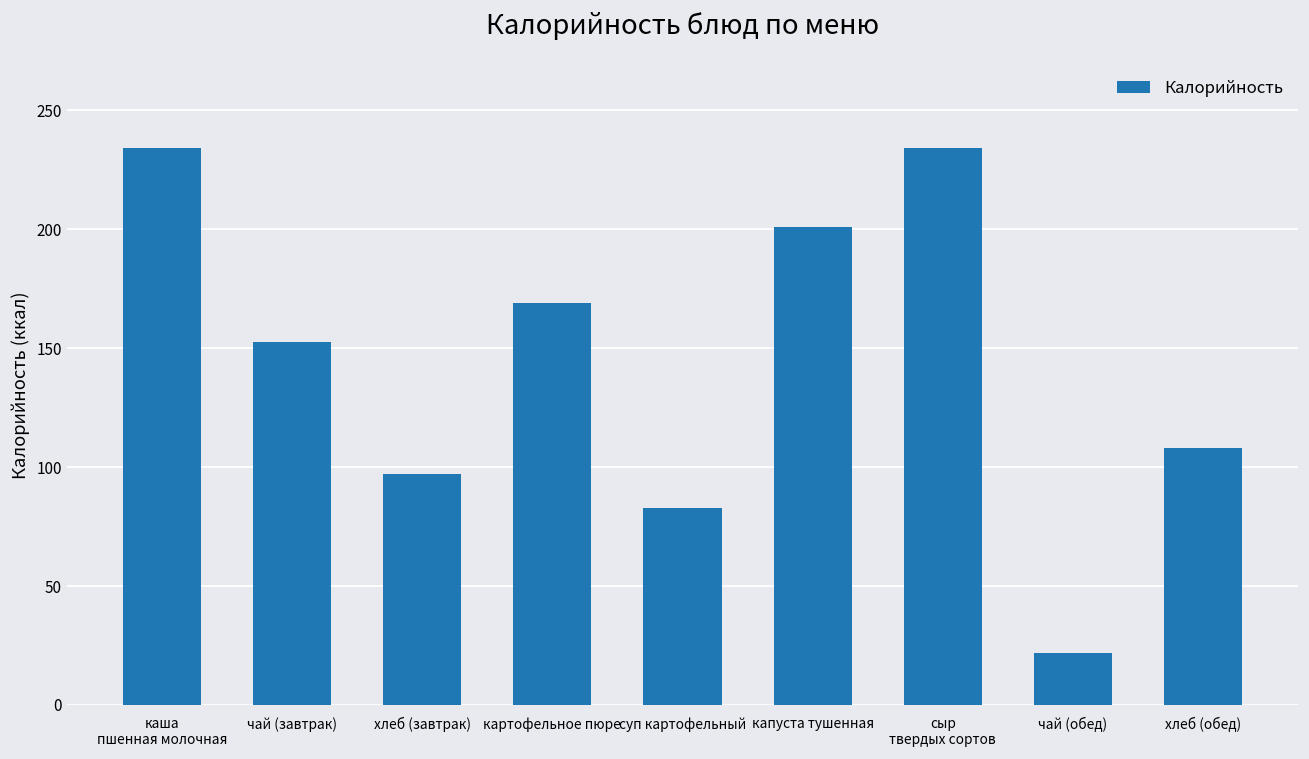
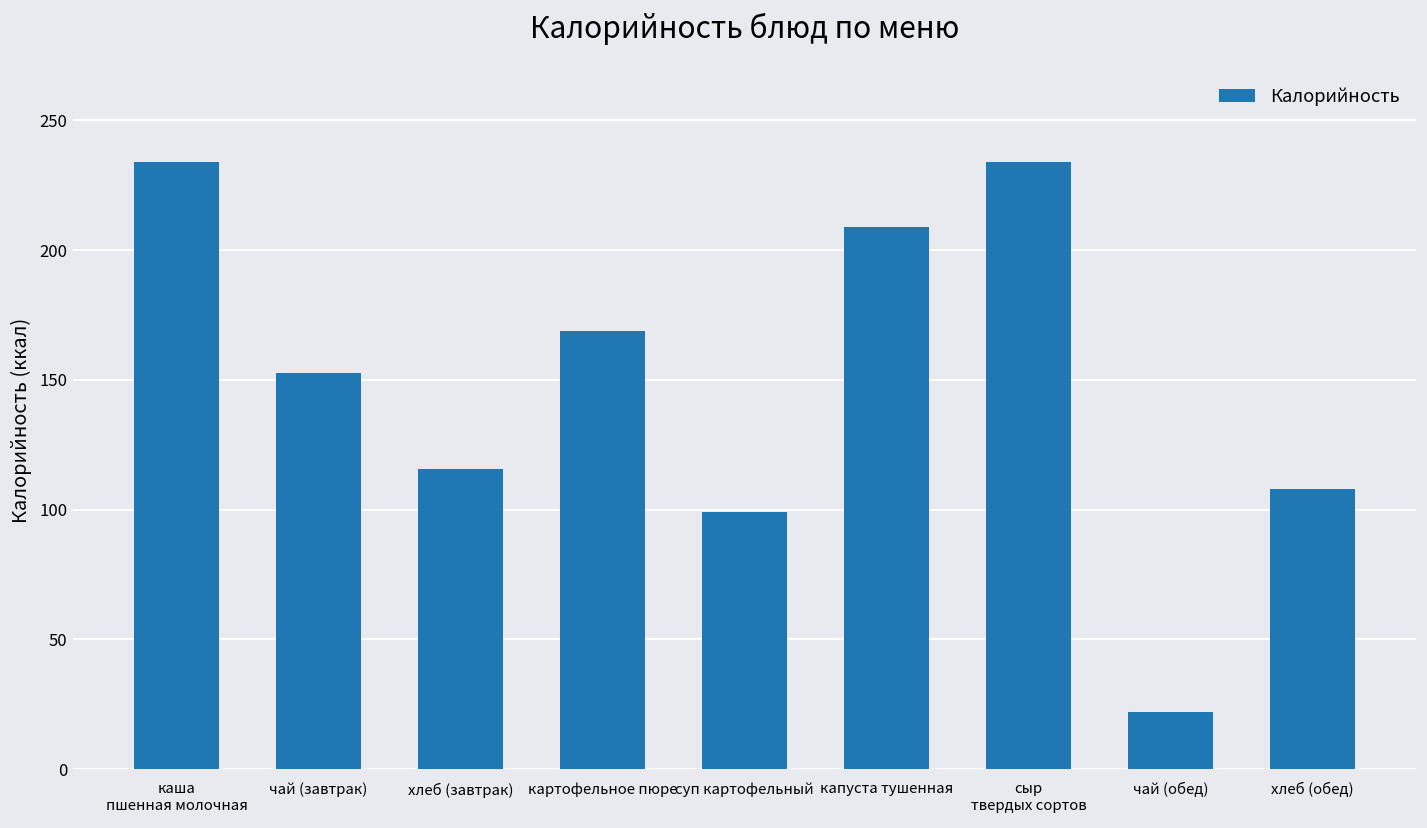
  {
    "каша пшенная молочная": 234,
    "чай (завтрак)": 153,
-   "хлеб (завтрак)": 97,
+   "хлеб (завтрак)": 116,
    "картофельное пюре": 169,
-   "суп картофельный": 83,
-   "капуста тушенная": 201,
+   "суп картофельный": 99,
+   "капуста тушенная": 209,
    "сыр твердых сортов": 234,
    "чай (обед)": 22,
    "хлеб (обед)": 108
  }
